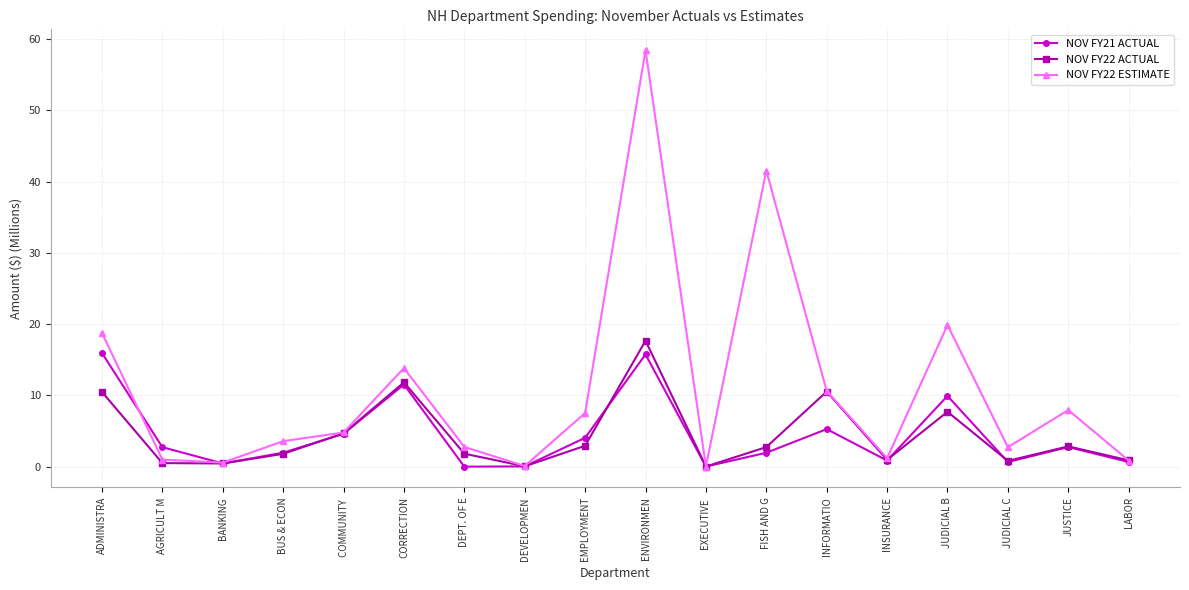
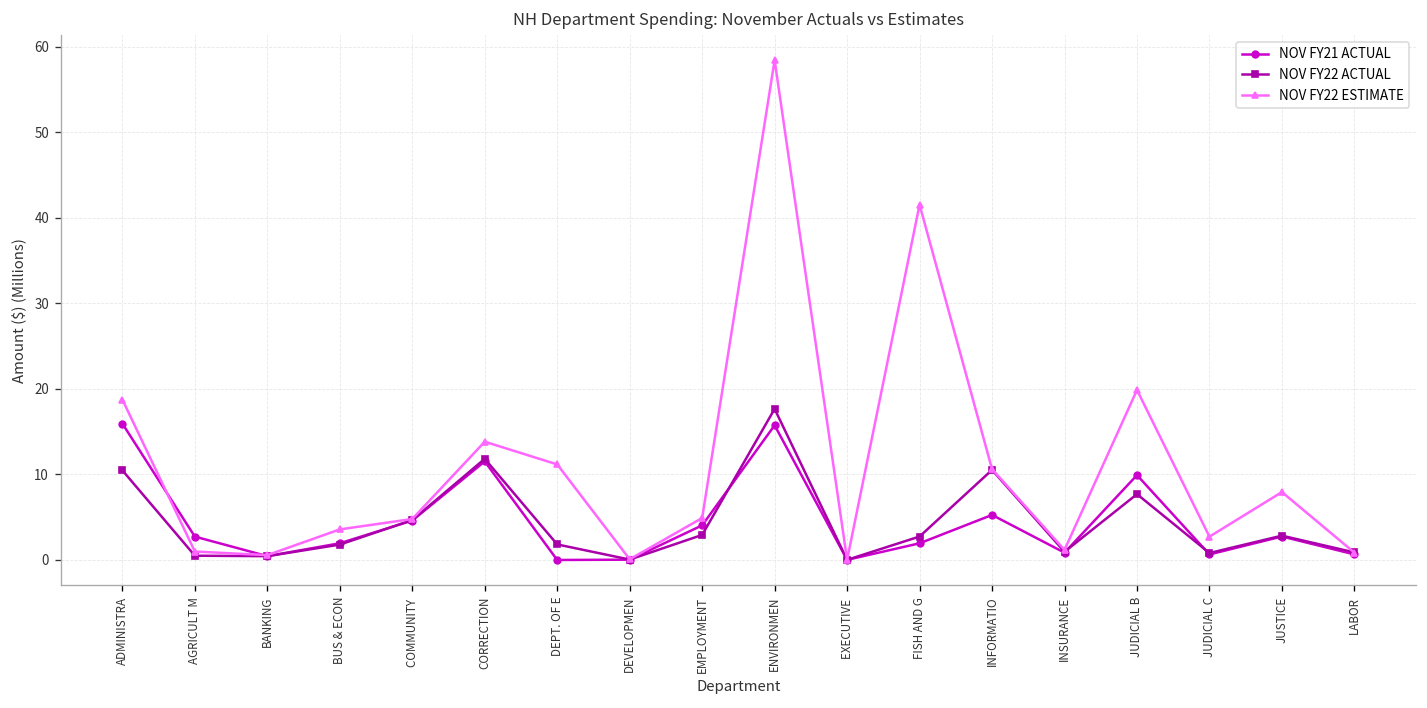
  {
    "NOV FY22 ESTIMATE": {
      "ADMINISTRA": 19,
      "AGRICULT M": 1,
      "BUS & ECON": 4,
      "CORRECTION": 14,
-     "DEPT. OF E": 3,
-     "EMPLOYMENT": 8,
+     "DEPT. OF E": 11,
+     "EMPLOYMENT": 5,
      "ENVIRONMEN": 58,
      "FISH AND G": 42,
      "JUDICIAL B": 20,
      "JUDICIAL C": 3,
      "JUSTICE": 8
    }
  }
